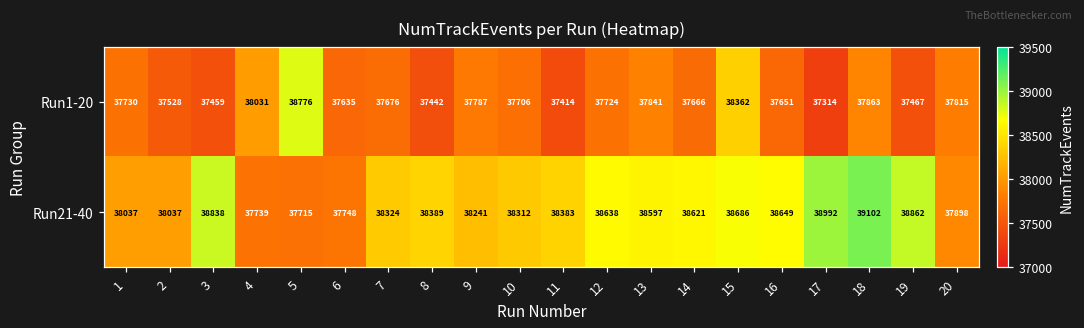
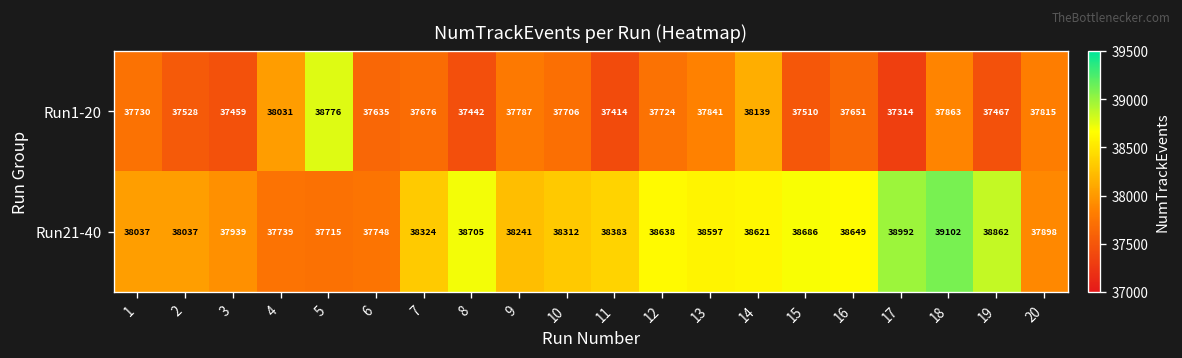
  {
    "Run1-20": {
      "1": 37730,
      "2": 37528,
      "3": 37459,
      "4": 38031,
      "5": 38776,
      "6": 37635,
      "7": 37676,
      "8": 37442,
      "9": 37787,
      "10": 37706,
      "11": 37414,
      "12": 37724,
      "13": 37841,
-     "14": 37666,
-     "15": 38362,
+     "14": 38139,
+     "15": 37510,
      "16": 37651,
      "17": 37314,
      "18": 37863,
      "19": 37467,
      "20": 37815
    },
    "Run21-40": {
      "1": 38037,
      "2": 38037,
-     "3": 38838,
+     "3": 37939,
      "4": 37739,
      "5": 37715,
      "6": 37748,
      "7": 38324,
-     "8": 38389,
+     "8": 38705,
      "9": 38241,
      "10": 38312,
      "11": 38383,
      "12": 38638,
      "13": 38597,
      "14": 38621,
      "15": 38686,
      "16": 38649,
      "17": 38992,
      "18": 39102,
      "19": 38862,
      "20": 37898
    }
  }
